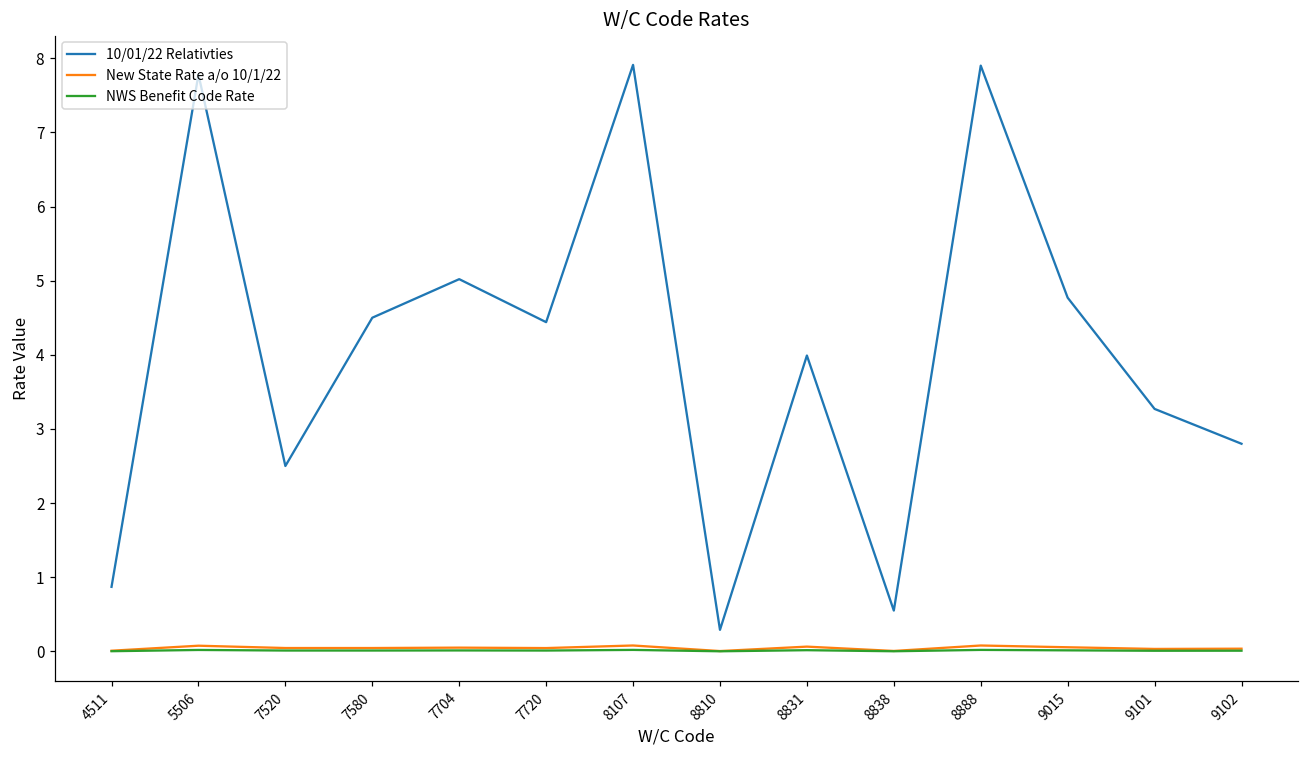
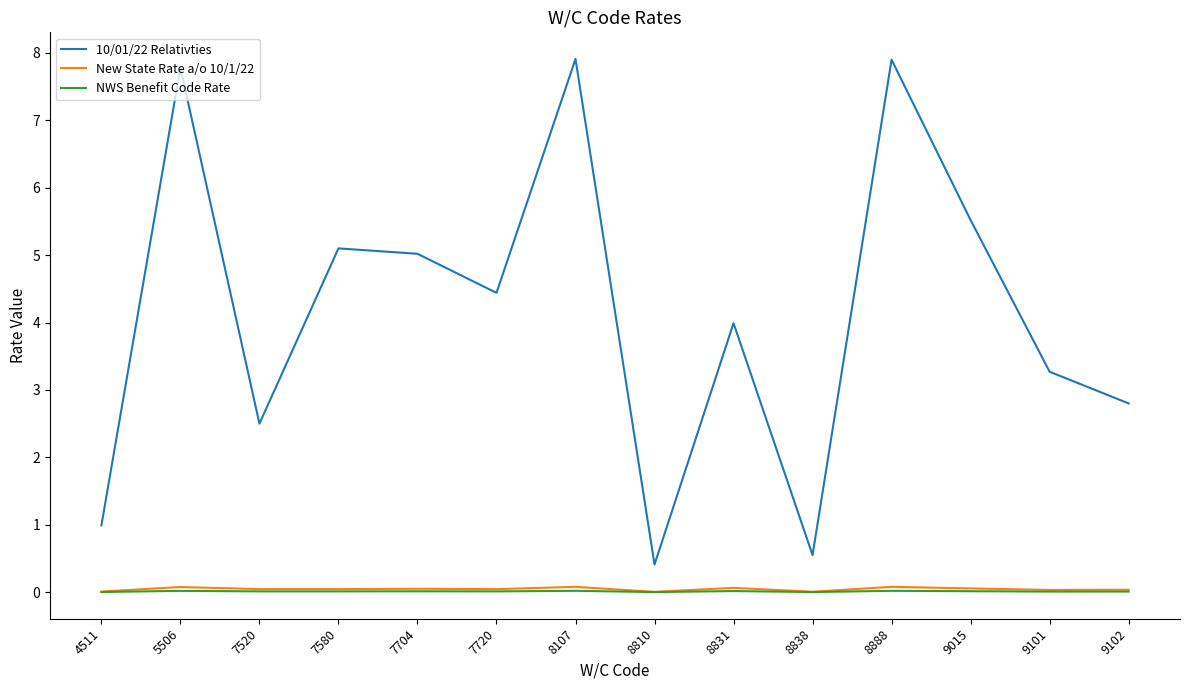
  {
    "10/01/22 Relativties": {
-     "4511": 0.9,
+     "4511": 1.0,
      "7520": 2.5,
-     "7580": 4.5,
+     "7580": 5.1,
      "7704": 5.0,
      "7720": 4.4,
      "8107": 7.9,
-     "8810": 0.3,
+     "8810": 0.4,
      "8831": 4.0,
      "8838": 0.6,
      "8888": 7.9,
-     "9015": 4.8,
+     "9015": 5.5,
      "9101": 3.3,
      "9102": 2.8
    },
    "New State Rate a/o 10/1/22": {
      "5506": 0.1,
      "8107": 0.1,
      "8831": 0.1,
      "8888": 0.1,
      "9015": 0.1
    },
    "NWS Benefit Code Rate": {
      "5506": 0.0,
      "8107": 0.0,
      "8831": 0.0,
      "8888": 0.0,
      "9015": 0.0
    }
  }
